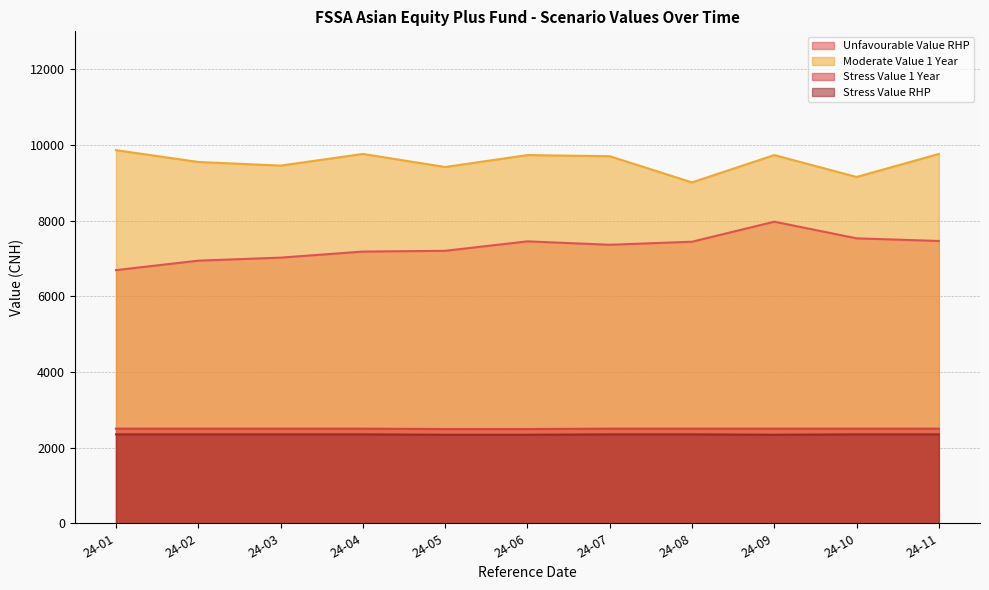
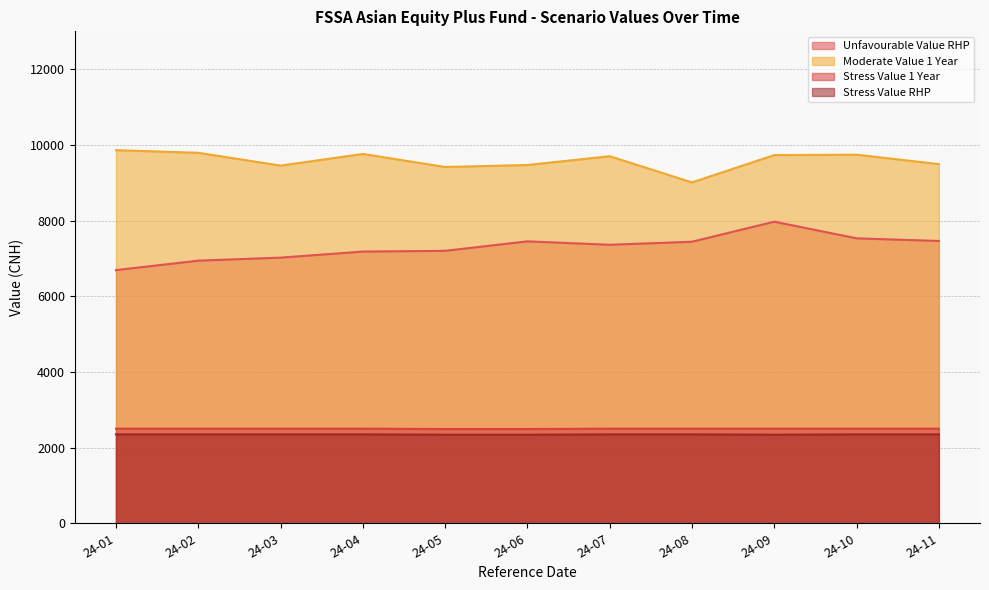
  {
    "Moderate Value 1 Year": {
      "24-01": 9900,
-     "24-02": 9500,
+     "24-02": 9800,
      "24-03": 9500,
      "24-04": 9800,
      "24-05": 9400,
-     "24-06": 9700,
+     "24-06": 9500,
      "24-07": 9700,
      "24-08": 9000,
      "24-09": 9700,
-     "24-10": 9200,
-     "24-11": 9800
+     "24-10": 9700,
+     "24-11": 9500
    }
  }
